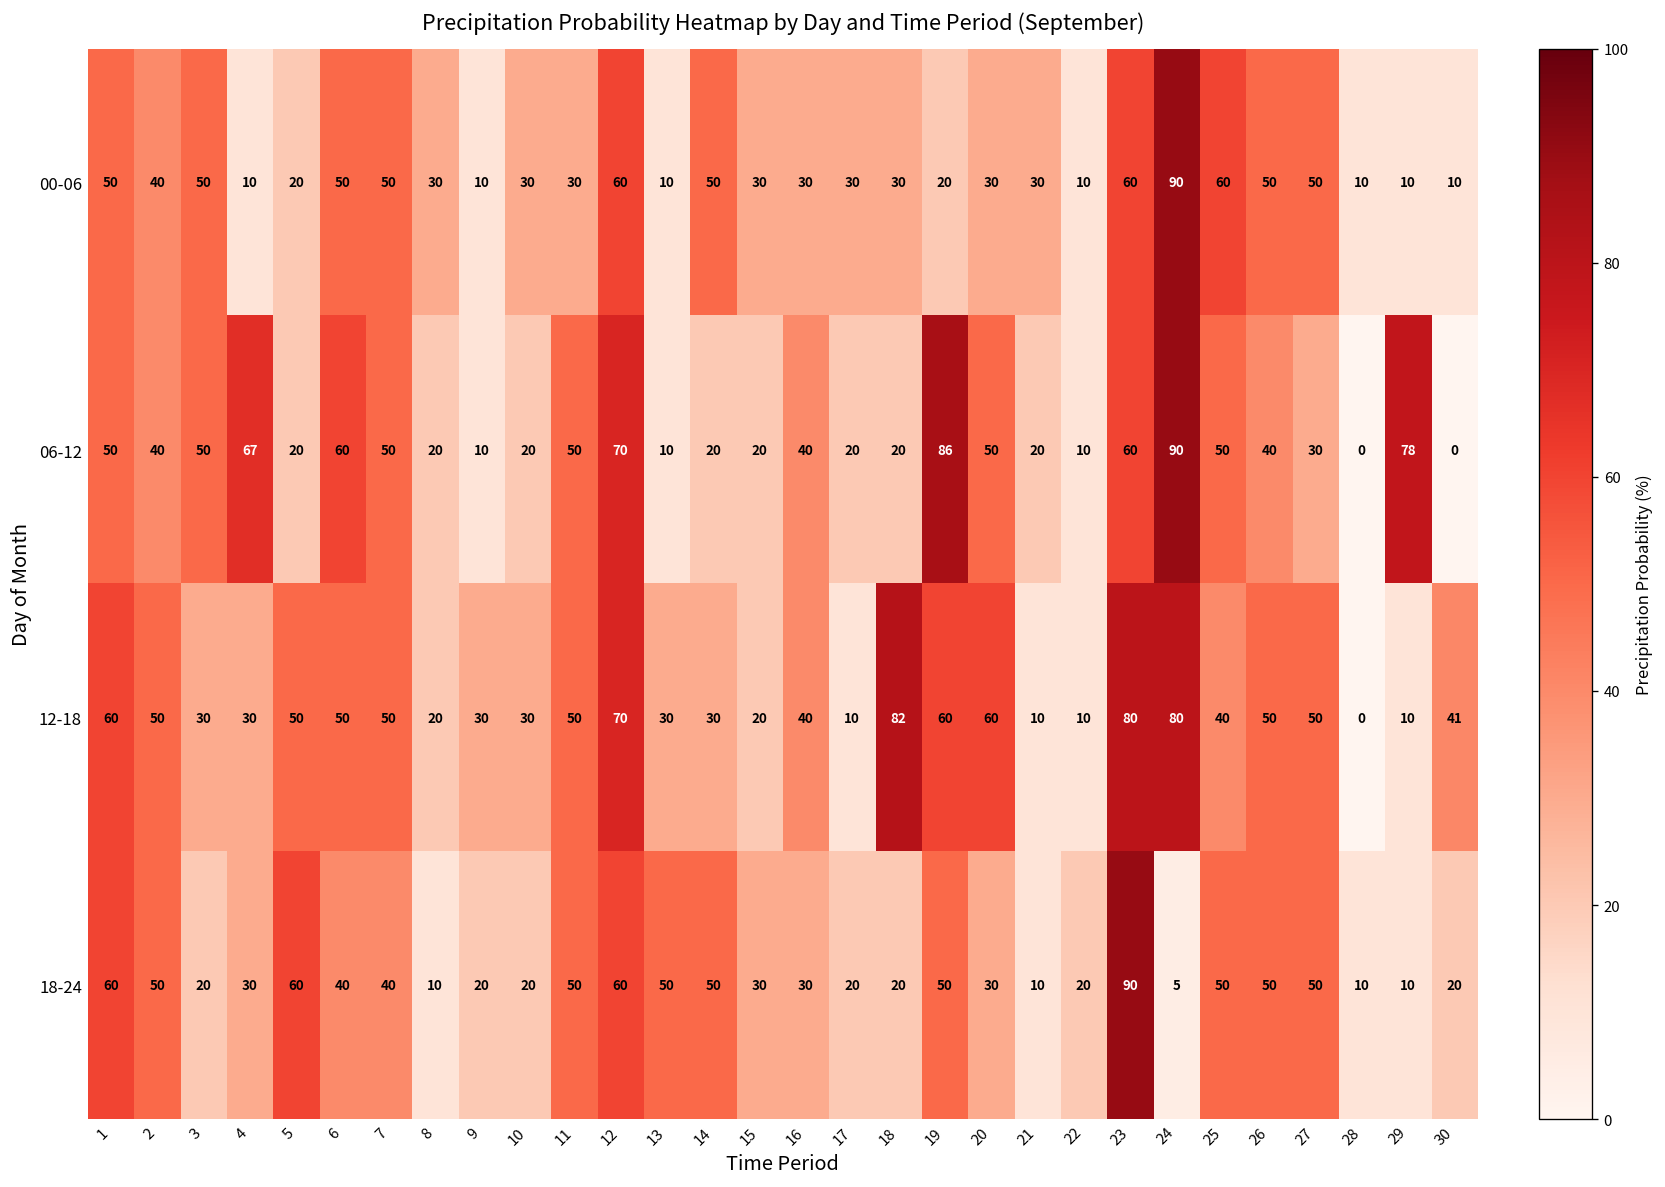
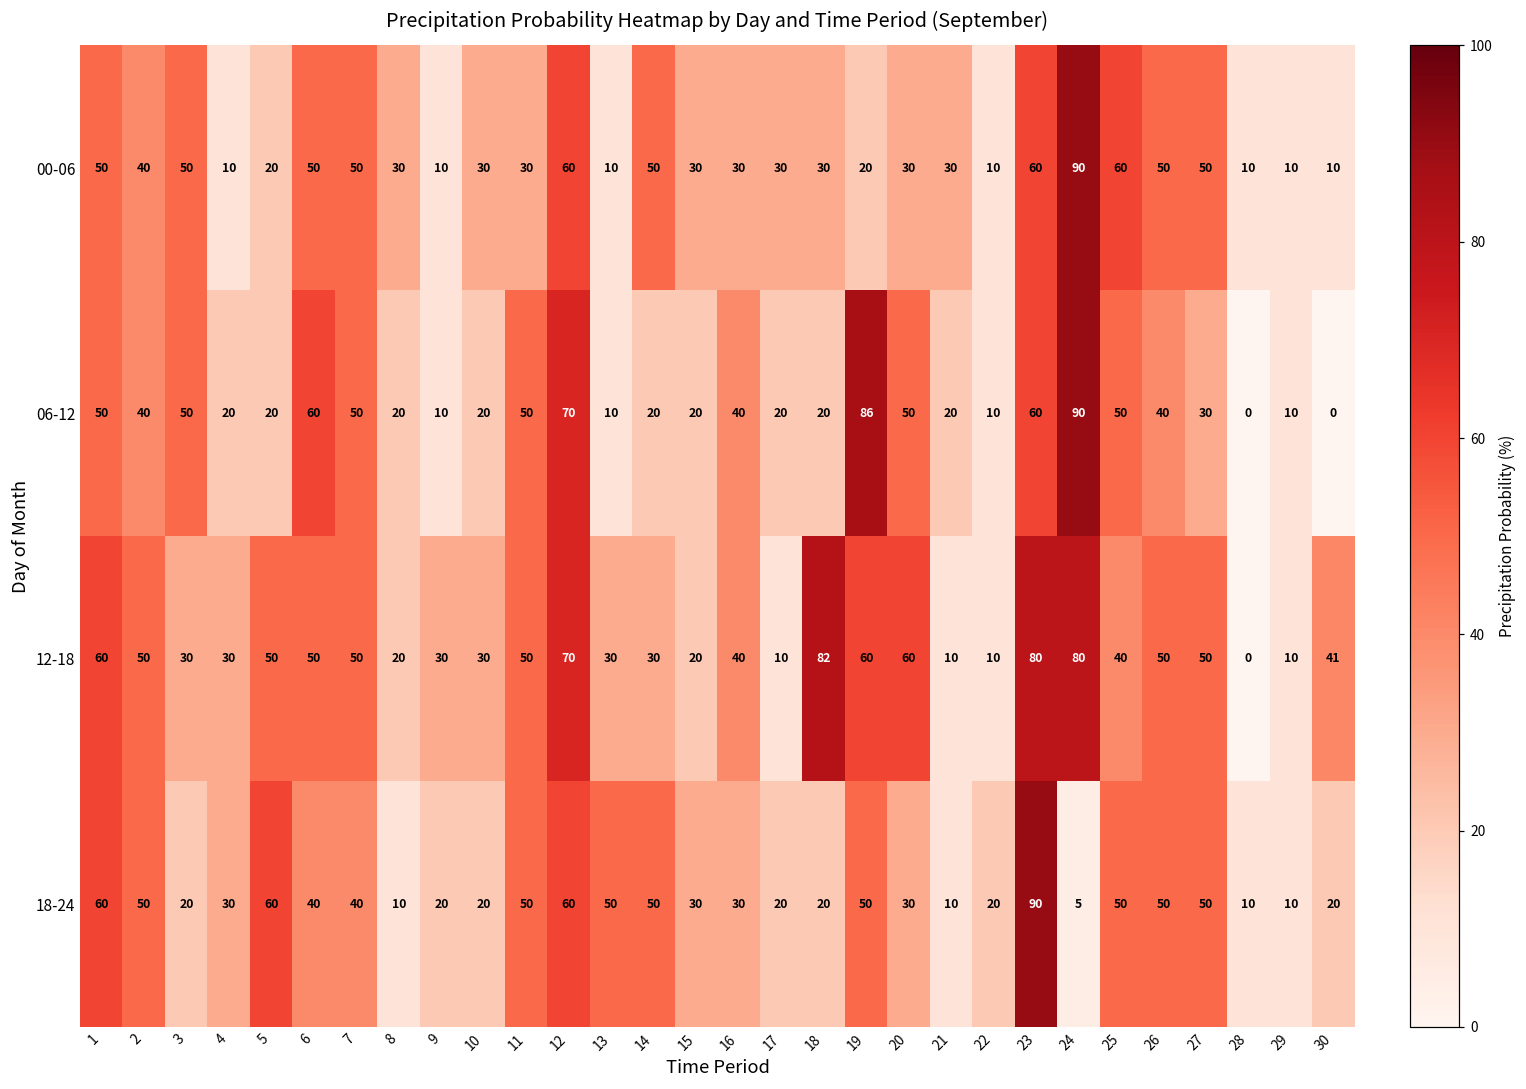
  {
    "00-06": {
      "1": 50,
      "2": 40,
      "3": 50,
      "4": 10,
      "5": 20,
      "6": 50,
      "7": 50,
      "8": 30,
      "9": 10,
      "10": 30,
      "11": 30,
      "12": 60,
      "13": 10,
      "14": 50,
      "15": 30,
      "16": 30,
      "17": 30,
      "18": 30,
      "19": 20,
      "20": 30,
      "21": 30,
      "22": 10,
      "23": 60,
      "24": 90,
      "25": 60,
      "26": 50,
      "27": 50,
      "28": 10,
      "29": 10,
      "30": 10
    },
    "06-12": {
      "1": 50,
      "2": 40,
      "3": 50,
-     "4": 67,
+     "4": 20,
      "5": 20,
      "6": 60,
      "7": 50,
      "8": 20,
      "9": 10,
      "10": 20,
      "11": 50,
      "12": 70,
      "13": 10,
      "14": 20,
      "15": 20,
      "16": 40,
      "17": 20,
      "18": 20,
      "19": 86,
      "20": 50,
      "21": 20,
      "22": 10,
      "23": 60,
      "24": 90,
      "25": 50,
      "26": 40,
      "27": 30,
      "28": 0,
-     "29": 78,
+     "29": 10,
      "30": 0
    },
    "12-18": {
      "1": 60,
      "2": 50,
      "3": 30,
      "4": 30,
      "5": 50,
      "6": 50,
      "7": 50,
      "8": 20,
      "9": 30,
      "10": 30,
      "11": 50,
      "12": 70,
      "13": 30,
      "14": 30,
      "15": 20,
      "16": 40,
      "17": 10,
      "18": 82,
      "19": 60,
      "20": 60,
      "21": 10,
      "22": 10,
      "23": 80,
      "24": 80,
      "25": 40,
      "26": 50,
      "27": 50,
      "28": 0,
      "29": 10,
      "30": 41
    },
    "18-24": {
      "1": 60,
      "2": 50,
      "3": 20,
      "4": 30,
      "5": 60,
      "6": 40,
      "7": 40,
      "8": 10,
      "9": 20,
      "10": 20,
      "11": 50,
      "12": 60,
      "13": 50,
      "14": 50,
      "15": 30,
      "16": 30,
      "17": 20,
      "18": 20,
      "19": 50,
      "20": 30,
      "21": 10,
      "22": 20,
      "23": 90,
      "24": 5,
      "25": 50,
      "26": 50,
      "27": 50,
      "28": 10,
      "29": 10,
      "30": 20
    }
  }
